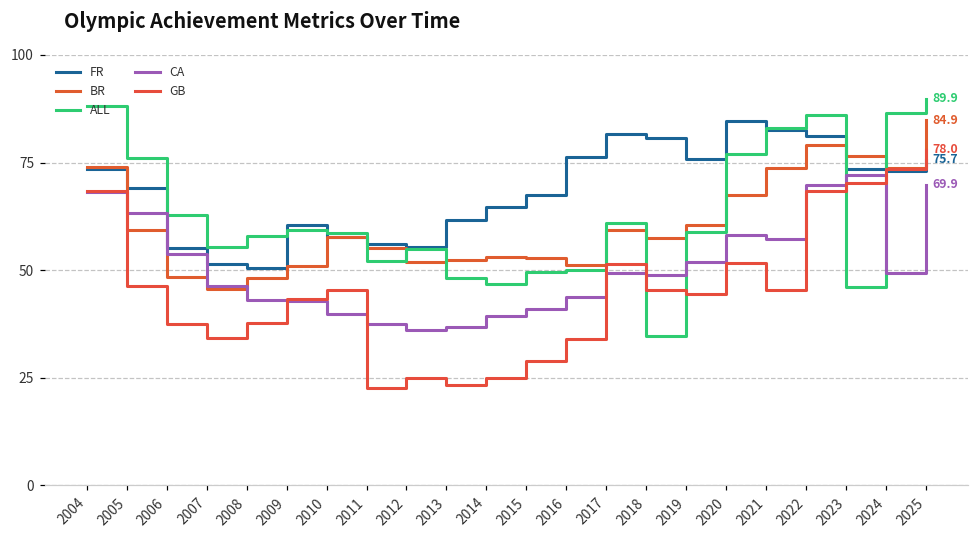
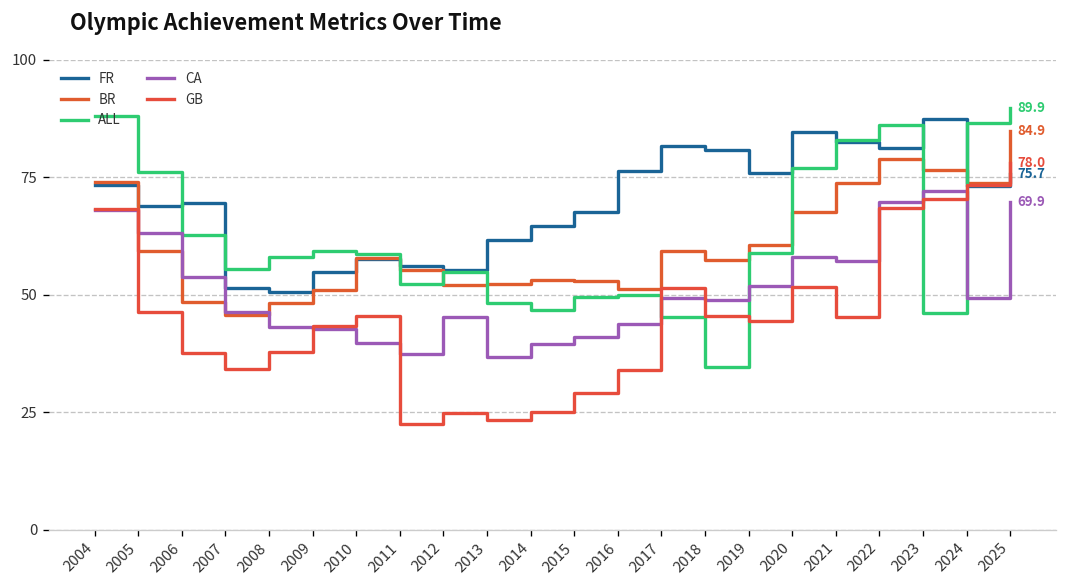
  {
    "FR": {
      "2005": 69,
-     "2006": 55,
+     "2006": 70,
      "2007": 52,
      "2008": 51,
-     "2009": 61,
+     "2009": 55,
      "2011": 56,
      "2013": 62,
      "2014": 65,
      "2015": 68,
      "2016": 76,
      "2017": 82,
      "2018": 81,
      "2019": 76,
      "2020": 85,
      "2022": 81,
-     "2023": 73
+     "2023": 87
    },
    "ALL": {
      "2004": 88,
      "2005": 76,
      "2006": 63,
      "2007": 55,
      "2008": 58,
      "2009": 59,
      "2010": 59,
      "2011": 52,
      "2013": 48,
      "2014": 47,
      "2015": 50,
      "2016": 50,
-     "2017": 61,
+     "2017": 45,
      "2018": 35,
      "2019": 59,
      "2020": 77,
      "2022": 86,
      "2023": 46,
      "2024": 87
    },
    "CA": {
      "2005": 63,
      "2006": 54,
      "2008": 43,
      "2009": 43,
      "2010": 40,
      "2011": 37,
-     "2012": 36,
+     "2012": 45,
      "2013": 37,
      "2014": 39,
      "2015": 41,
      "2016": 44,
      "2017": 49,
      "2018": 49,
      "2019": 52,
      "2020": 58,
      "2021": 57,
      "2022": 70,
      "2023": 72,
      "2024": 49
    }
  }
